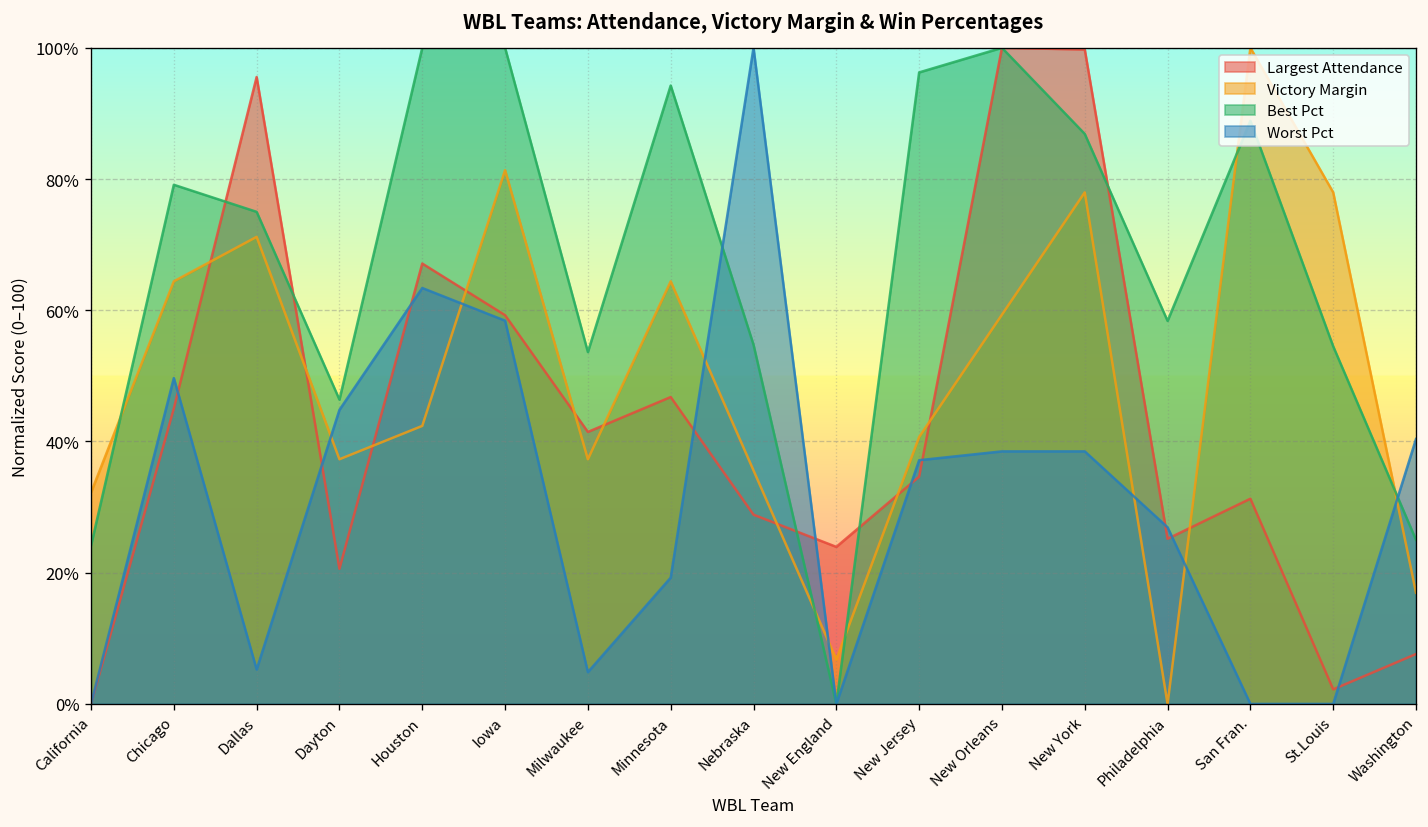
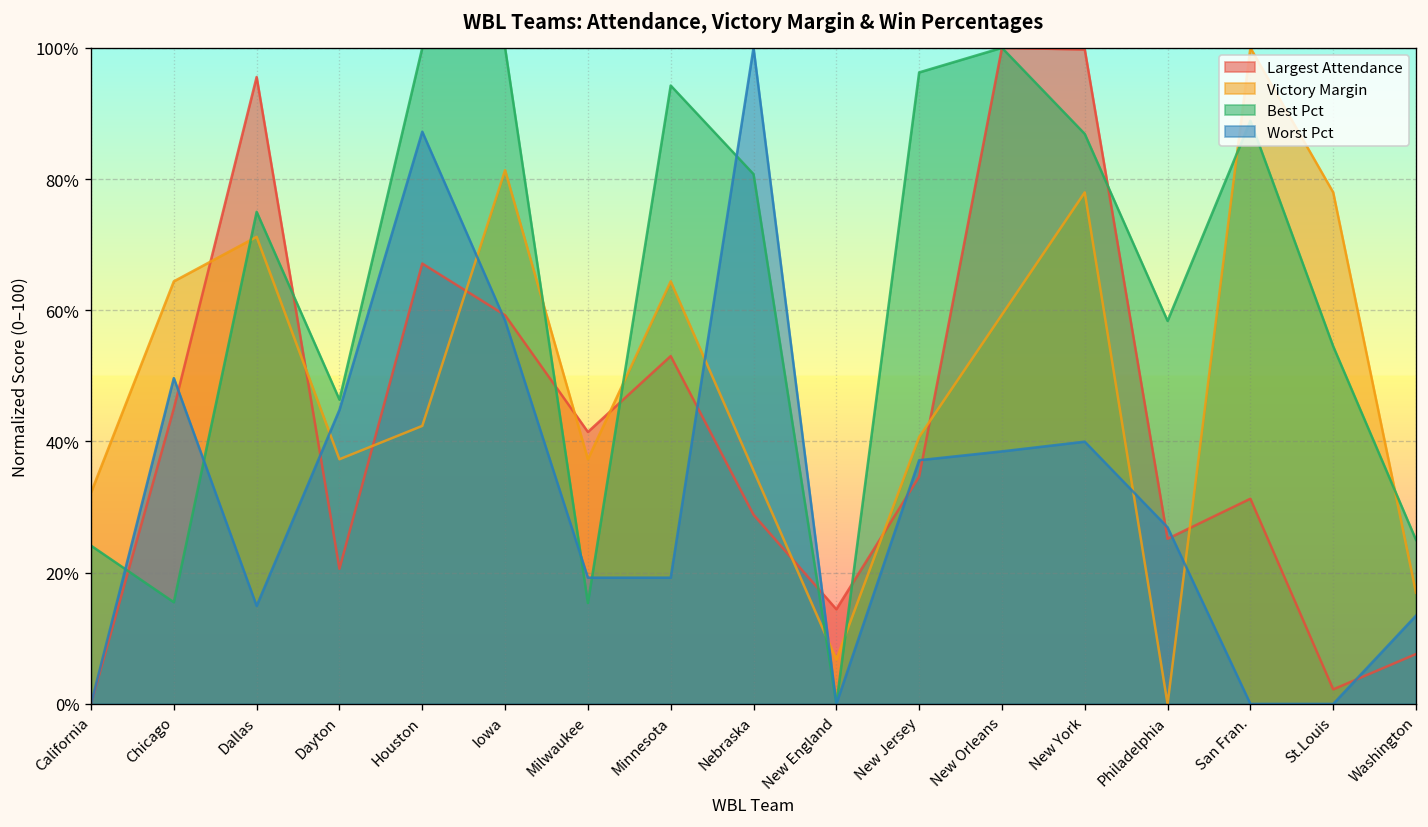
  {
    "Largest Attendance": {
      "Chicago": "45%",
      "Dallas": "96%",
      "Dayton": "21%",
      "Houston": "67%",
      "Iowa": "59%",
      "Milwaukee": "41%",
-     "Minnesota": "47%",
+     "Minnesota": "53%",
      "Nebraska": "29%",
-     "New England": "24%",
+     "New England": "14%",
      "New Jersey": "35%",
      "New York": "100%",
      "Philadelphia": "25%",
      "San Fran.": "31%",
      "St.Louis": "2%",
      "Washington": "8%"
    },
    "Victory Margin": {
      "California": "32%",
      "Chicago": "64%",
      "Dallas": "71%",
      "Dayton": "37%",
      "Houston": "42%",
      "Iowa": "81%",
      "Milwaukee": "37%",
      "Minnesota": "64%",
      "Nebraska": "36%",
      "New England": "7%",
      "New Jersey": "41%",
      "New Orleans": "59%",
      "New York": "78%",
      "Philadelphia": "0%",
      "San Fran.": "100%",
      "St.Louis": "78%",
      "Washington": "17%"
    },
    "Best Pct": {
      "California": "24%",
-     "Chicago": "79%",
+     "Chicago": "16%",
      "Dallas": "75%",
      "Dayton": "46%",
      "Houston": "100%",
      "Iowa": "100%",
-     "Milwaukee": "54%",
+     "Milwaukee": "15%",
      "Minnesota": "94%",
-     "Nebraska": "55%",
+     "Nebraska": "81%",
      "New Jersey": "96%",
      "New York": "87%",
      "Philadelphia": "58%",
      "St.Louis": "54%",
      "Washington": "25%"
    },
    "Worst Pct": {
      "Chicago": "50%",
-     "Dallas": "5%",
+     "Dallas": "15%",
      "Dayton": "45%",
-     "Houston": "63%",
+     "Houston": "87%",
      "Iowa": "58%",
-     "Milwaukee": "5%",
+     "Milwaukee": "19%",
      "Minnesota": "19%",
      "Nebraska": "100%",
      "New Jersey": "37%",
      "New Orleans": "38%",
-     "New York": "38%",
+     "New York": "40%",
      "Philadelphia": "27%",
      "San Fran.": "0%",
      "St.Louis": "0%",
-     "Washington": "40%"
+     "Washington": "13%"
    }
  }
